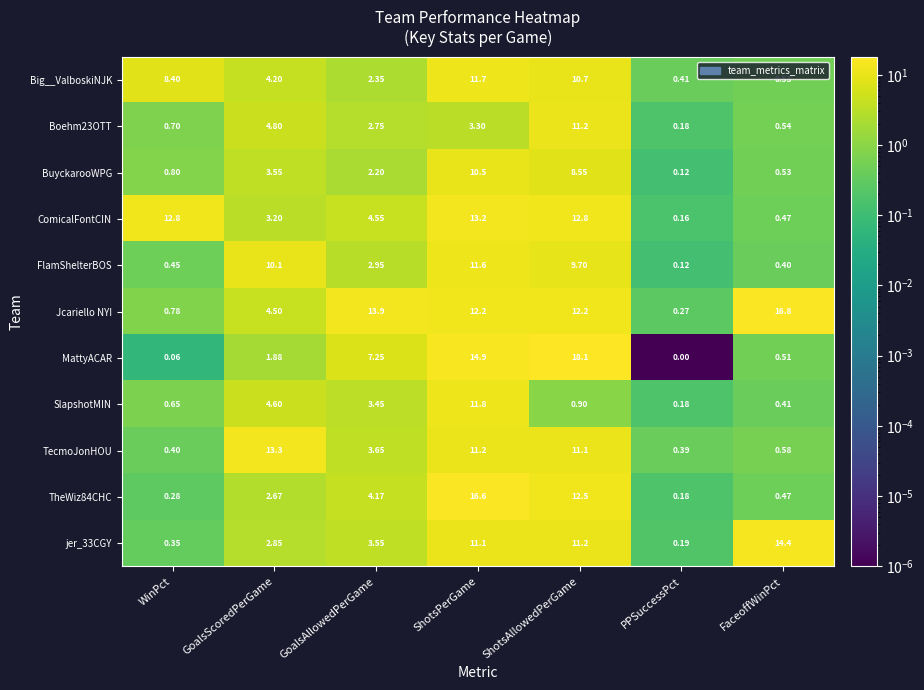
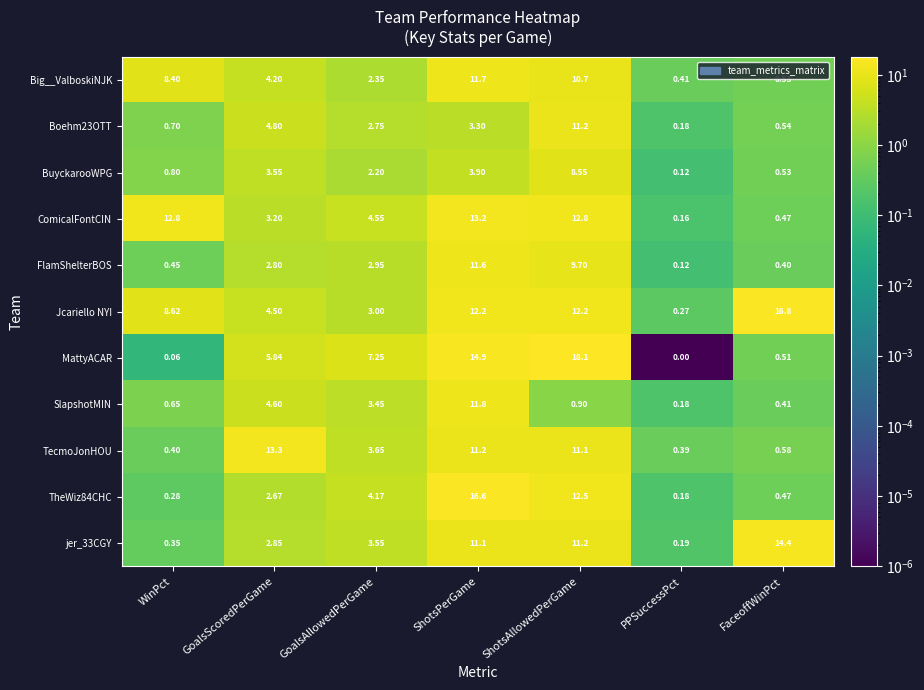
  {
    "Big__ValboskiNJK": {
      "WinPct": 8.40,
      "GoalsScoredPerGame": 4.20,
      "GoalsAllowedPerGame": 2.35,
      "ShotsPerGame": 11.7,
      "ShotsAllowedPerGame": 10.7,
      "PPSuccessPct": 0.41
    },
    "Boehm23OTT": {
      "WinPct": 0.70,
      "GoalsScoredPerGame": 4.80,
      "GoalsAllowedPerGame": 2.75,
      "ShotsPerGame": 3.30,
      "ShotsAllowedPerGame": 11.2,
      "PPSuccessPct": 0.18,
      "FaceoffWinPct": 0.54
    },
    "BuyckarooWPG": {
      "WinPct": 0.80,
      "GoalsScoredPerGame": 3.55,
      "GoalsAllowedPerGame": 2.20,
-     "ShotsPerGame": 10.5,
+     "ShotsPerGame": 3.90,
      "ShotsAllowedPerGame": 8.55,
      "PPSuccessPct": 0.12,
      "FaceoffWinPct": 0.53
    },
    "ComicalFontCIN": {
      "WinPct": 12.8,
      "GoalsScoredPerGame": 3.20,
      "GoalsAllowedPerGame": 4.55,
      "ShotsPerGame": 13.2,
      "ShotsAllowedPerGame": 12.8,
      "PPSuccessPct": 0.16,
      "FaceoffWinPct": 0.47
    },
    "FlamShelterBOS": {
      "WinPct": 0.45,
-     "GoalsScoredPerGame": 10.1,
+     "GoalsScoredPerGame": 2.80,
      "GoalsAllowedPerGame": 2.95,
      "ShotsPerGame": 11.6,
      "ShotsAllowedPerGame": 9.70,
      "PPSuccessPct": 0.12,
      "FaceoffWinPct": 0.40
    },
    "Jcariello NYI": {
-     "WinPct": 0.78,
+     "WinPct": 8.62,
      "GoalsScoredPerGame": 4.50,
-     "GoalsAllowedPerGame": 13.9,
+     "GoalsAllowedPerGame": 3.00,
      "ShotsPerGame": 12.2,
      "ShotsAllowedPerGame": 12.2,
      "PPSuccessPct": 0.27,
      "FaceoffWinPct": 16.8
    },
    "MattyACAR": {
      "WinPct": 0.06,
-     "GoalsScoredPerGame": 1.88,
+     "GoalsScoredPerGame": 5.84,
      "GoalsAllowedPerGame": 7.25,
      "ShotsPerGame": 14.9,
      "ShotsAllowedPerGame": 18.1,
      "PPSuccessPct": 0.00,
      "FaceoffWinPct": 0.51
    },
    "SlapshotMIN": {
      "WinPct": 0.65,
      "GoalsScoredPerGame": 4.60,
      "GoalsAllowedPerGame": 3.45,
      "ShotsPerGame": 11.8,
      "ShotsAllowedPerGame": 0.90,
      "PPSuccessPct": 0.18,
      "FaceoffWinPct": 0.41
    },
    "TecmoJonHOU": {
      "WinPct": 0.40,
      "GoalsScoredPerGame": 13.3,
      "GoalsAllowedPerGame": 3.65,
      "ShotsPerGame": 11.2,
      "ShotsAllowedPerGame": 11.1,
      "PPSuccessPct": 0.39,
      "FaceoffWinPct": 0.58
    },
    "TheWiz84CHC": {
      "WinPct": 0.28,
      "GoalsScoredPerGame": 2.67,
      "GoalsAllowedPerGame": 4.17,
      "ShotsPerGame": 16.6,
      "ShotsAllowedPerGame": 12.5,
      "PPSuccessPct": 0.18,
      "FaceoffWinPct": 0.47
    },
    "jer_33CGY": {
      "WinPct": 0.35,
      "GoalsScoredPerGame": 2.85,
      "GoalsAllowedPerGame": 3.55,
      "ShotsPerGame": 11.1,
      "ShotsAllowedPerGame": 11.2,
      "PPSuccessPct": 0.19,
      "FaceoffWinPct": 14.4
    }
  }
